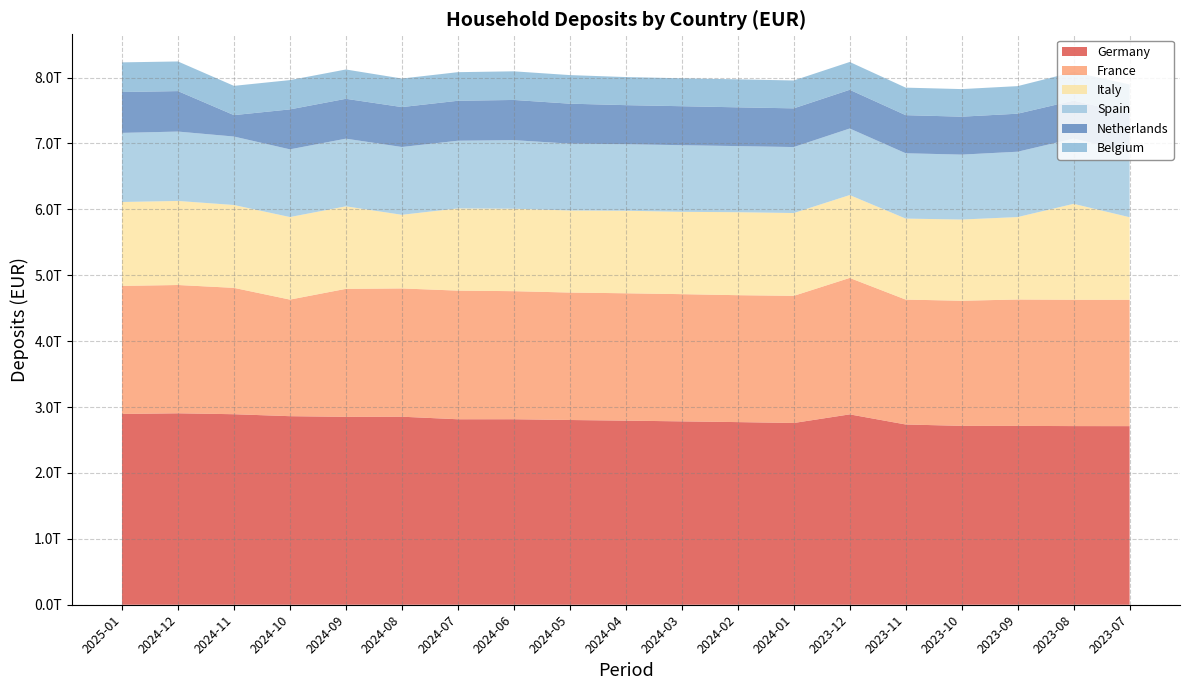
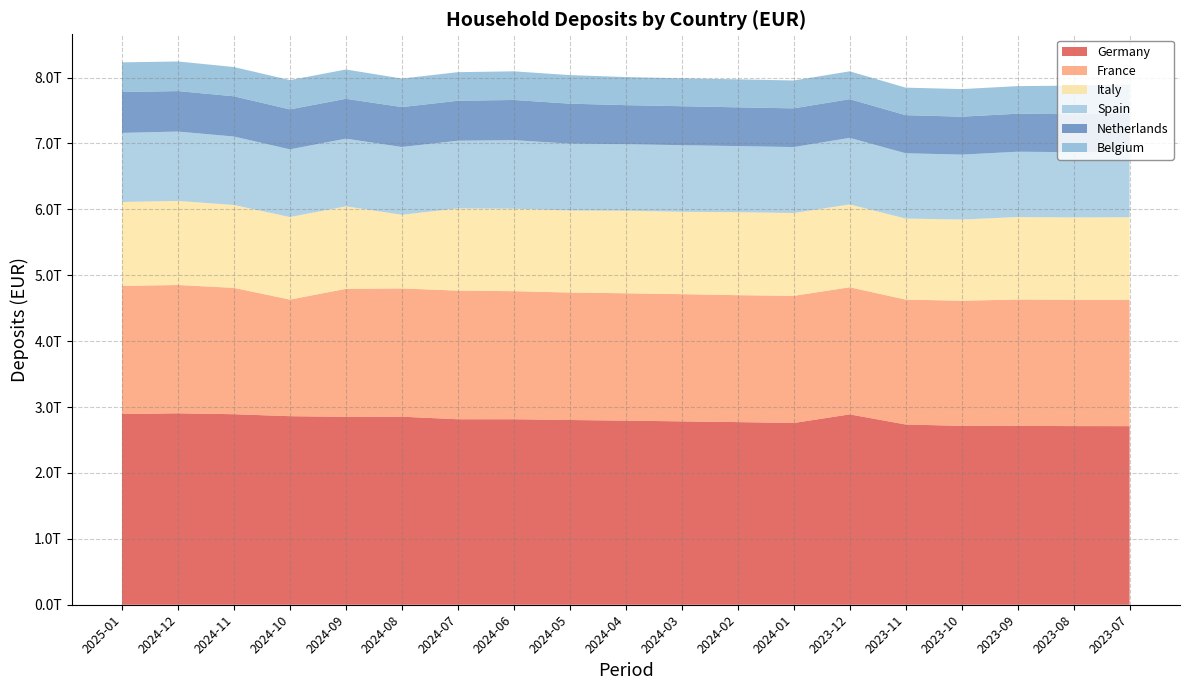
  {
    "Germany": {
      "2025-01": "2.9T",
      "2024-12": "2.9T",
      "2024-11": "2.9T",
      "2024-10": "2.9T",
      "2024-09": "2.9T",
      "2024-08": "2.9T",
      "2024-07": "2.8T",
      "2024-06": "2.8T",
      "2024-05": "2.8T",
      "2024-04": "2.8T",
      "2024-03": "2.8T",
      "2024-02": "2.8T",
      "2024-01": "2.8T",
      "2023-12": "2.9T",
      "2023-11": "2.7T",
      "2023-10": "2.7T",
      "2023-09": "2.7T",
      "2023-08": "2.7T",
      "2023-07": "2.7T"
    },
    "France": {
      "2025-01": "1.9T",
      "2024-12": "1.9T",
      "2024-11": "1.9T",
      "2024-10": "1.8T",
      "2024-09": "1.9T",
      "2024-08": "1.9T",
      "2024-07": "2.0T",
      "2024-06": "1.9T",
      "2024-05": "1.9T",
      "2024-04": "1.9T",
      "2024-03": "1.9T",
      "2024-02": "1.9T",
      "2024-01": "1.9T",
-     "2023-12": "2.1T",
+     "2023-12": "1.9T",
      "2023-11": "1.9T",
      "2023-10": "1.9T",
      "2023-09": "1.9T",
      "2023-08": "1.9T",
      "2023-07": "1.9T"
    },
    "Italy": {
      "2025-01": "1.3T",
      "2024-12": "1.3T",
      "2024-11": "1.3T",
      "2024-10": "1.3T",
      "2024-09": "1.3T",
      "2024-08": "1.1T",
      "2024-07": "1.2T",
      "2024-06": "1.3T",
      "2024-05": "1.2T",
      "2024-04": "1.3T",
      "2024-03": "1.2T",
      "2024-02": "1.3T",
      "2024-01": "1.3T",
      "2023-12": "1.3T",
      "2023-11": "1.2T",
      "2023-10": "1.2T",
      "2023-09": "1.3T",
-     "2023-08": "1.5T",
+     "2023-08": "1.2T",
      "2023-07": "1.3T"
    },
    "Netherlands": {
      "2025-01": "0.6T",
      "2024-12": "0.6T",
-     "2024-11": "0.3T",
+     "2024-11": "0.6T",
      "2024-10": "0.6T",
      "2024-09": "0.6T",
      "2024-08": "0.6T",
      "2024-07": "0.6T",
      "2024-06": "0.6T",
      "2024-05": "0.6T",
      "2024-04": "0.6T",
      "2024-03": "0.6T",
      "2024-02": "0.6T",
      "2024-01": "0.6T",
      "2023-12": "0.6T",
      "2023-11": "0.6T",
      "2023-10": "0.6T",
      "2023-09": "0.6T"
    }
  }
